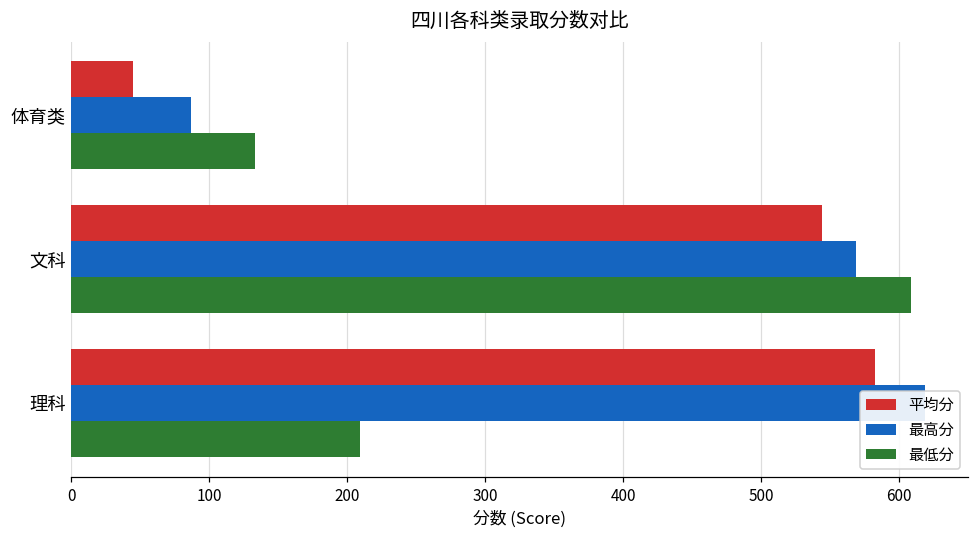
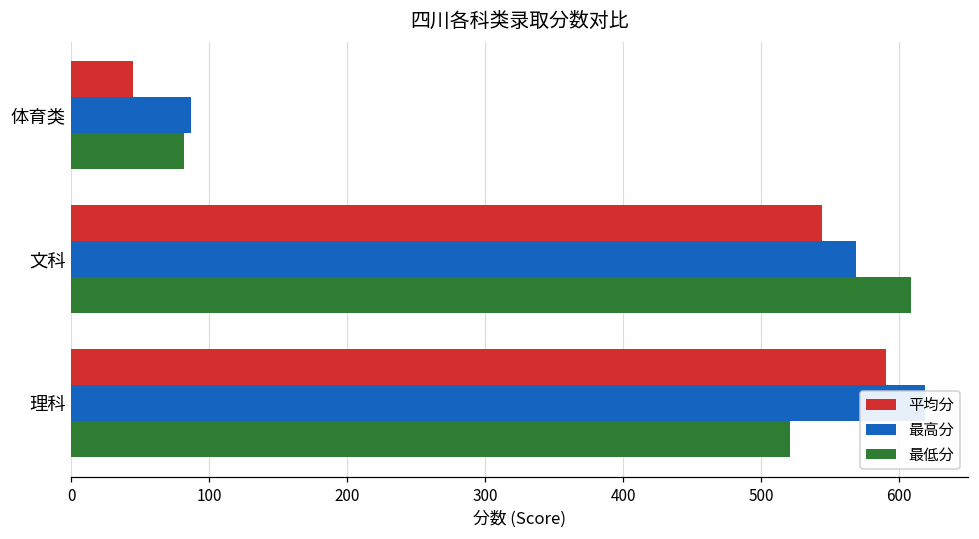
  {
    "平均分": {
      "体育类": 45,
      "文科": 544,
-     "理科": 582
+     "理科": 591
    },
    "最高分": {
      "体育类": 87,
      "文科": 569
    },
    "最低分": {
-     "体育类": 133,
+     "体育类": 82,
      "文科": 608,
-     "理科": 209
+     "理科": 521
    }
  }
